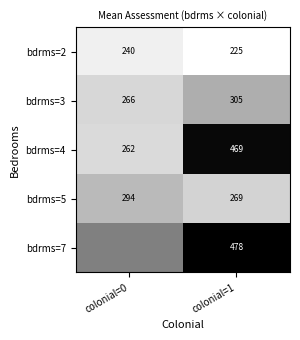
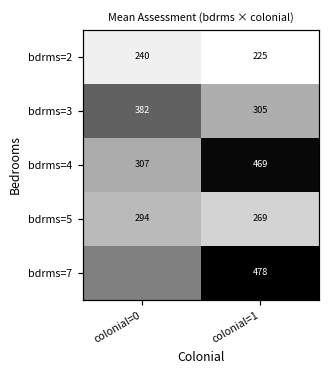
  {
    "bdrms=2": {
      "colonial=0": 240,
      "colonial=1": 225
    },
    "bdrms=3": {
-     "colonial=0": 266,
+     "colonial=0": 382,
      "colonial=1": 305
    },
    "bdrms=4": {
-     "colonial=0": 262,
+     "colonial=0": 307,
      "colonial=1": 469
    },
    "bdrms=5": {
      "colonial=0": 294,
      "colonial=1": 269
    },
    "bdrms=7": {
      "colonial=1": 478
    }
  }
